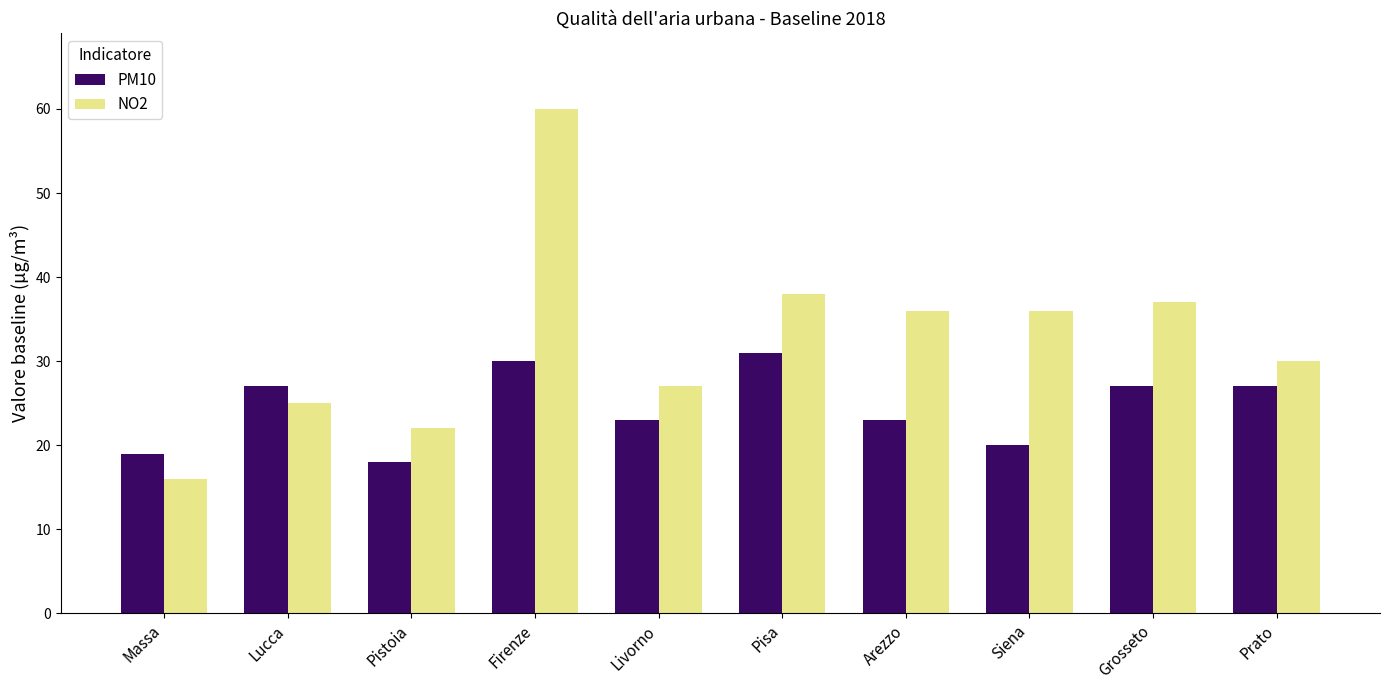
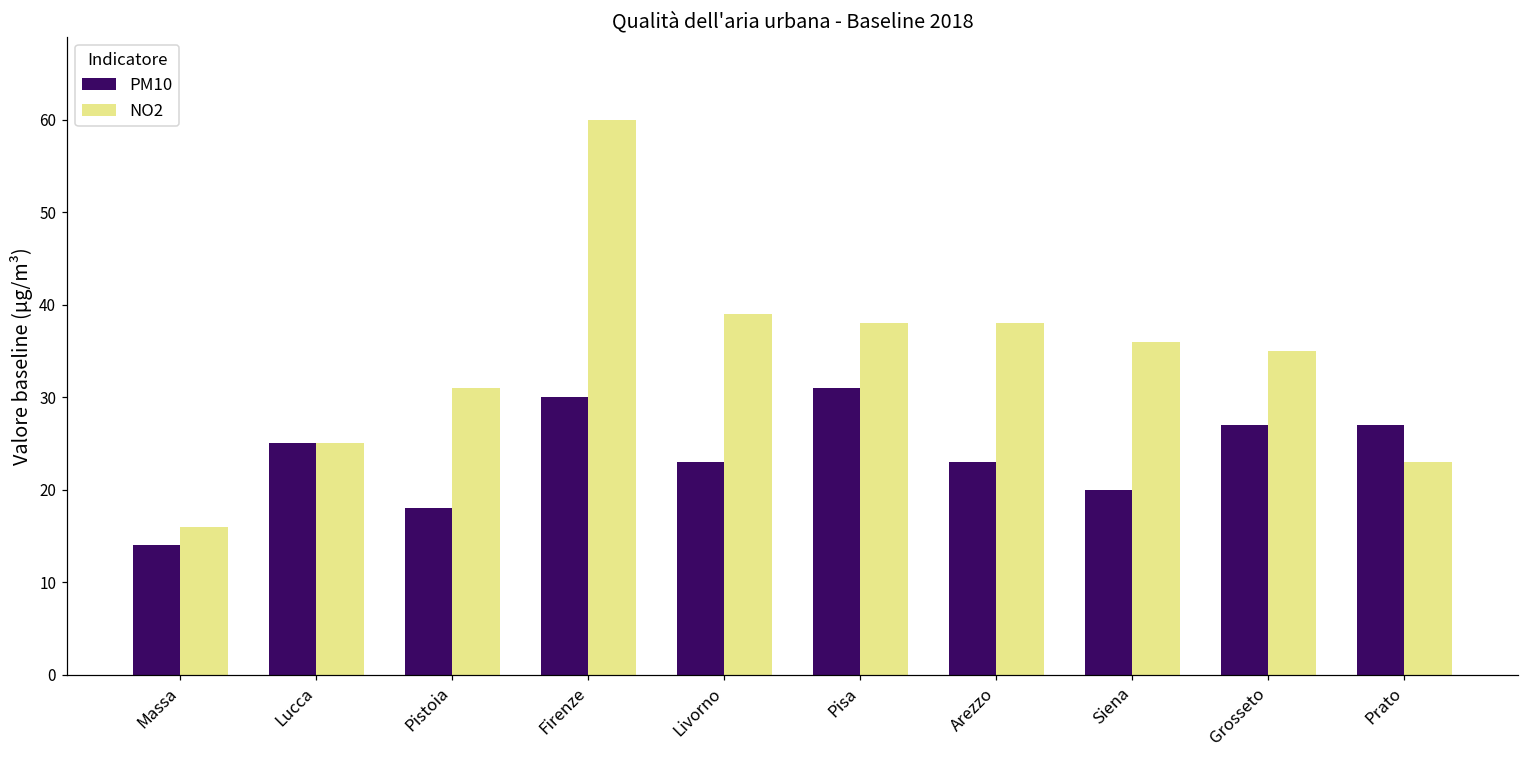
  {
    "PM10": {
-     "Massa": 19,
-     "Lucca": 27,
+     "Massa": 14,
+     "Lucca": 25,
      "Pistoia": 18,
      "Firenze": 30,
      "Livorno": 23,
      "Pisa": 31,
      "Arezzo": 23,
      "Siena": 20,
      "Grosseto": 27,
      "Prato": 27
    },
    "NO2": {
      "Massa": 16,
      "Lucca": 25,
-     "Pistoia": 22,
+     "Pistoia": 31,
      "Firenze": 60,
-     "Livorno": 27,
+     "Livorno": 39,
      "Pisa": 38,
-     "Arezzo": 36,
+     "Arezzo": 38,
      "Siena": 36,
-     "Grosseto": 37,
-     "Prato": 30
+     "Grosseto": 35,
+     "Prato": 23
    }
  }
